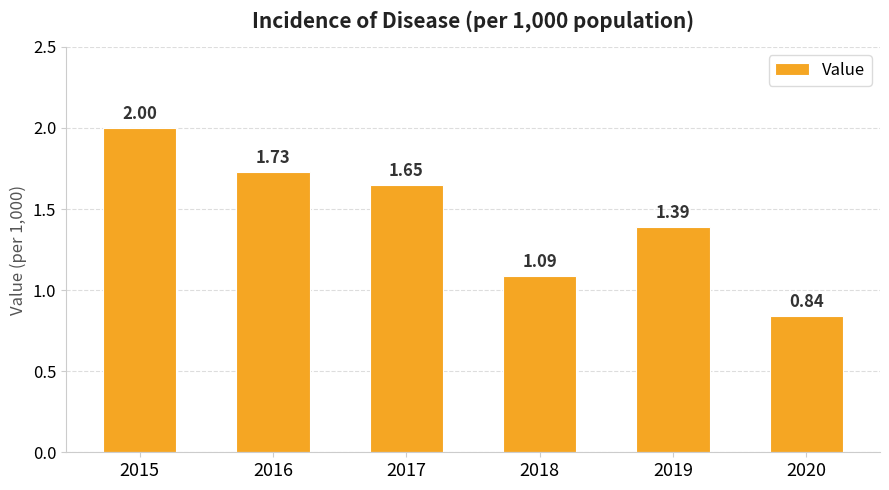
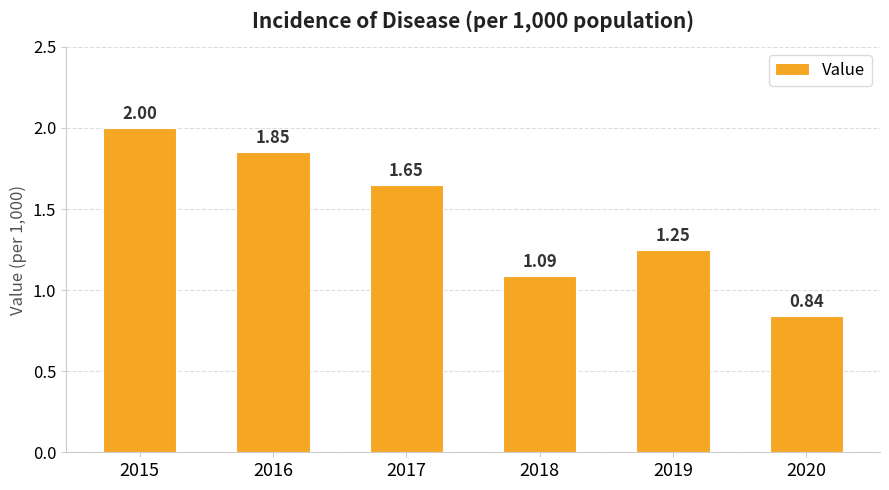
  {
    "2015": 2.00,
-   "2016": 1.73,
+   "2016": 1.85,
    "2017": 1.65,
    "2018": 1.09,
-   "2019": 1.39,
+   "2019": 1.25,
    "2020": 0.84
  }
